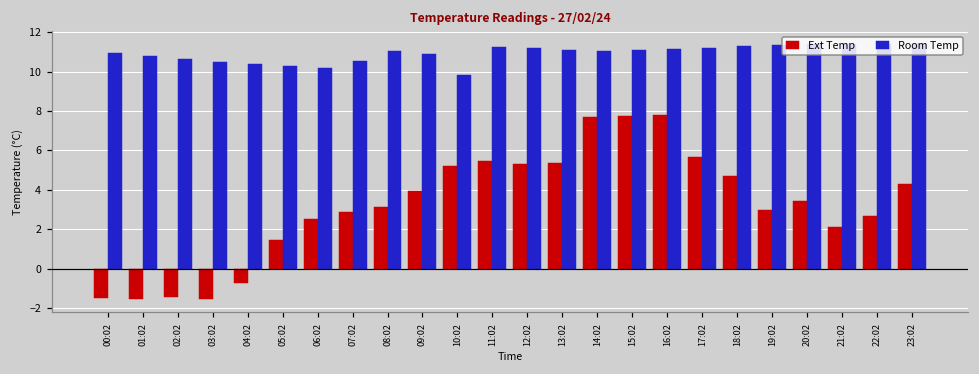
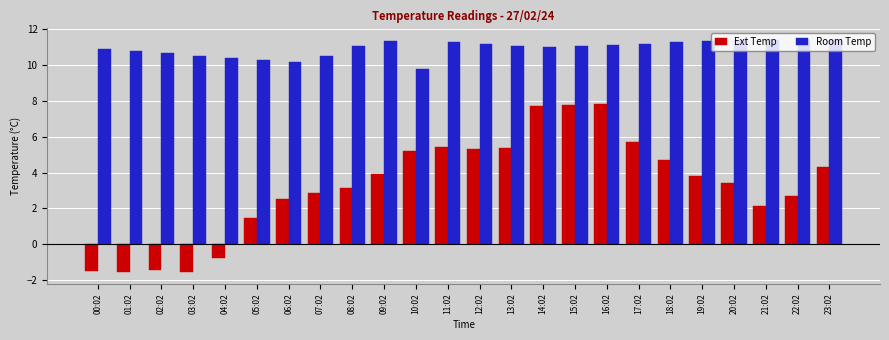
  {
    "Ext Temp": {
      "00:02": -1.5,
      "01:02": -1.6,
      "02:02": -1.4,
      "03:02": -1.6,
      "04:02": -0.8,
      "05:02": 1.4,
      "06:02": 2.5,
      "07:02": 2.9,
      "08:02": 3.1,
      "09:02": 3.9,
      "10:02": 5.2,
      "11:02": 5.4,
      "12:02": 5.3,
      "13:02": 5.4,
      "14:02": 7.7,
      "15:02": 7.8,
      "16:02": 7.8,
      "17:02": 5.7,
      "18:02": 4.7,
-     "19:02": 3.0,
+     "19:02": 3.8,
      "20:02": 3.4,
      "21:02": 2.1,
      "22:02": 2.7,
      "23:02": 4.3
    },
    "Room Temp": {
      "00:02": 10.9,
      "01:02": 10.8,
      "02:02": 10.7,
      "03:02": 10.5,
      "04:02": 10.4,
      "05:02": 10.3,
      "06:02": 10.2,
      "07:02": 10.5,
      "08:02": 11.1,
-     "09:02": 10.9,
+     "09:02": 11.3,
      "10:02": 9.8,
      "11:02": 11.3,
      "12:02": 11.2,
      "13:02": 11.1,
      "14:02": 11.0,
      "15:02": 11.1,
      "16:02": 11.1,
      "17:02": 11.2,
      "18:02": 11.3,
      "19:02": 11.4
    }
  }
